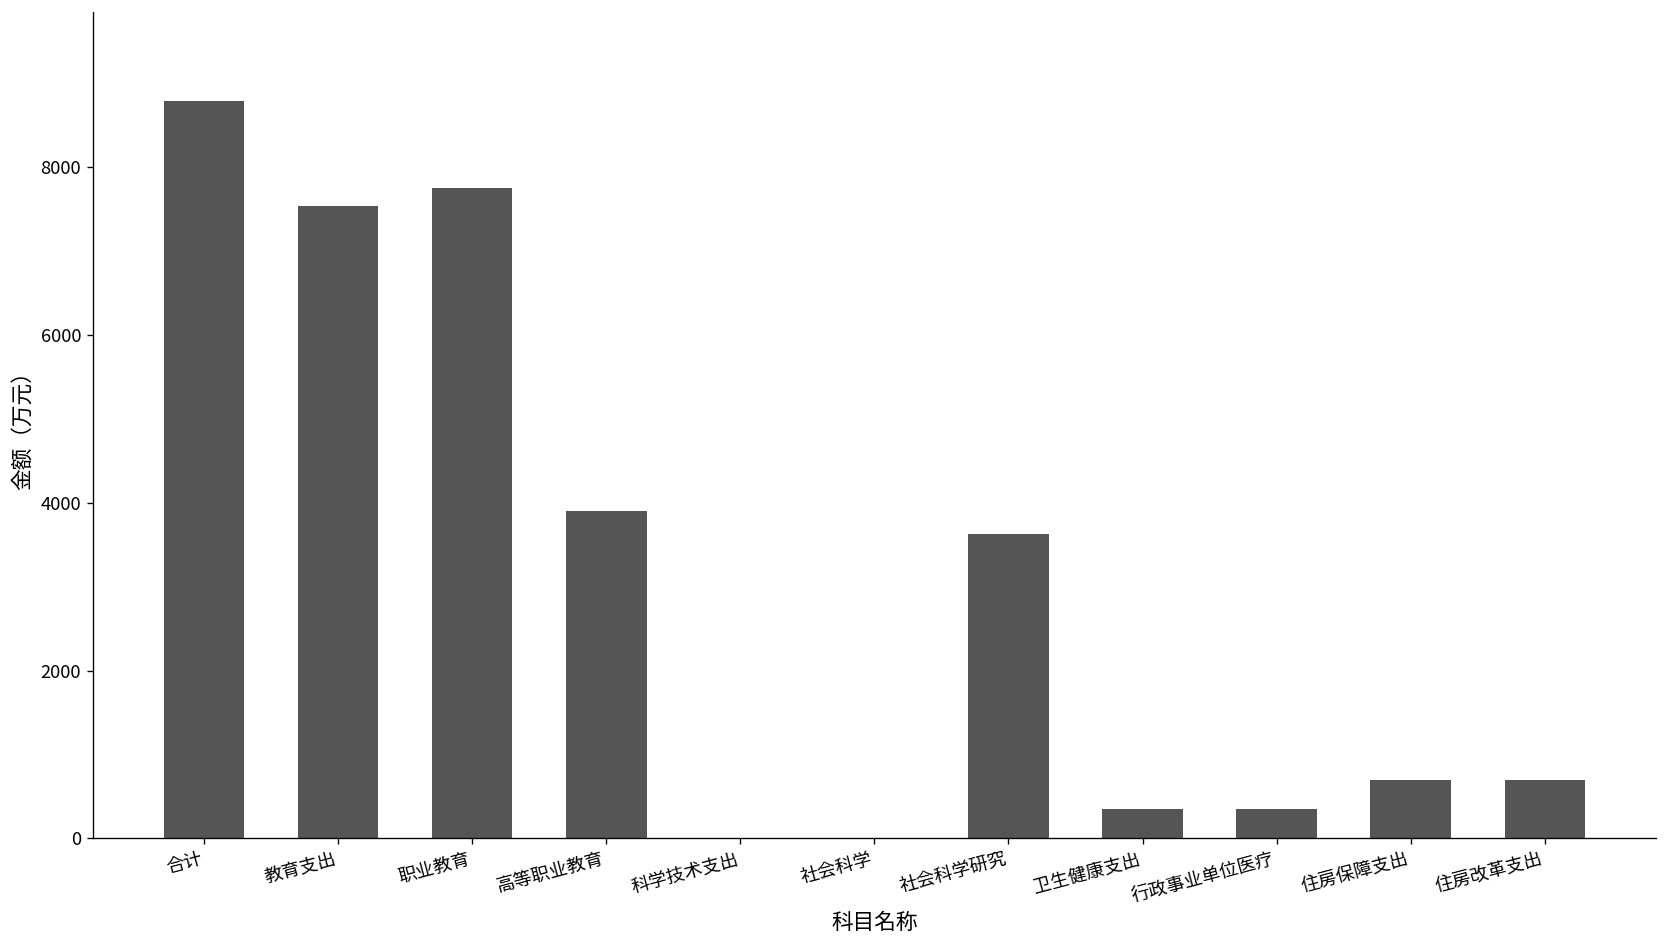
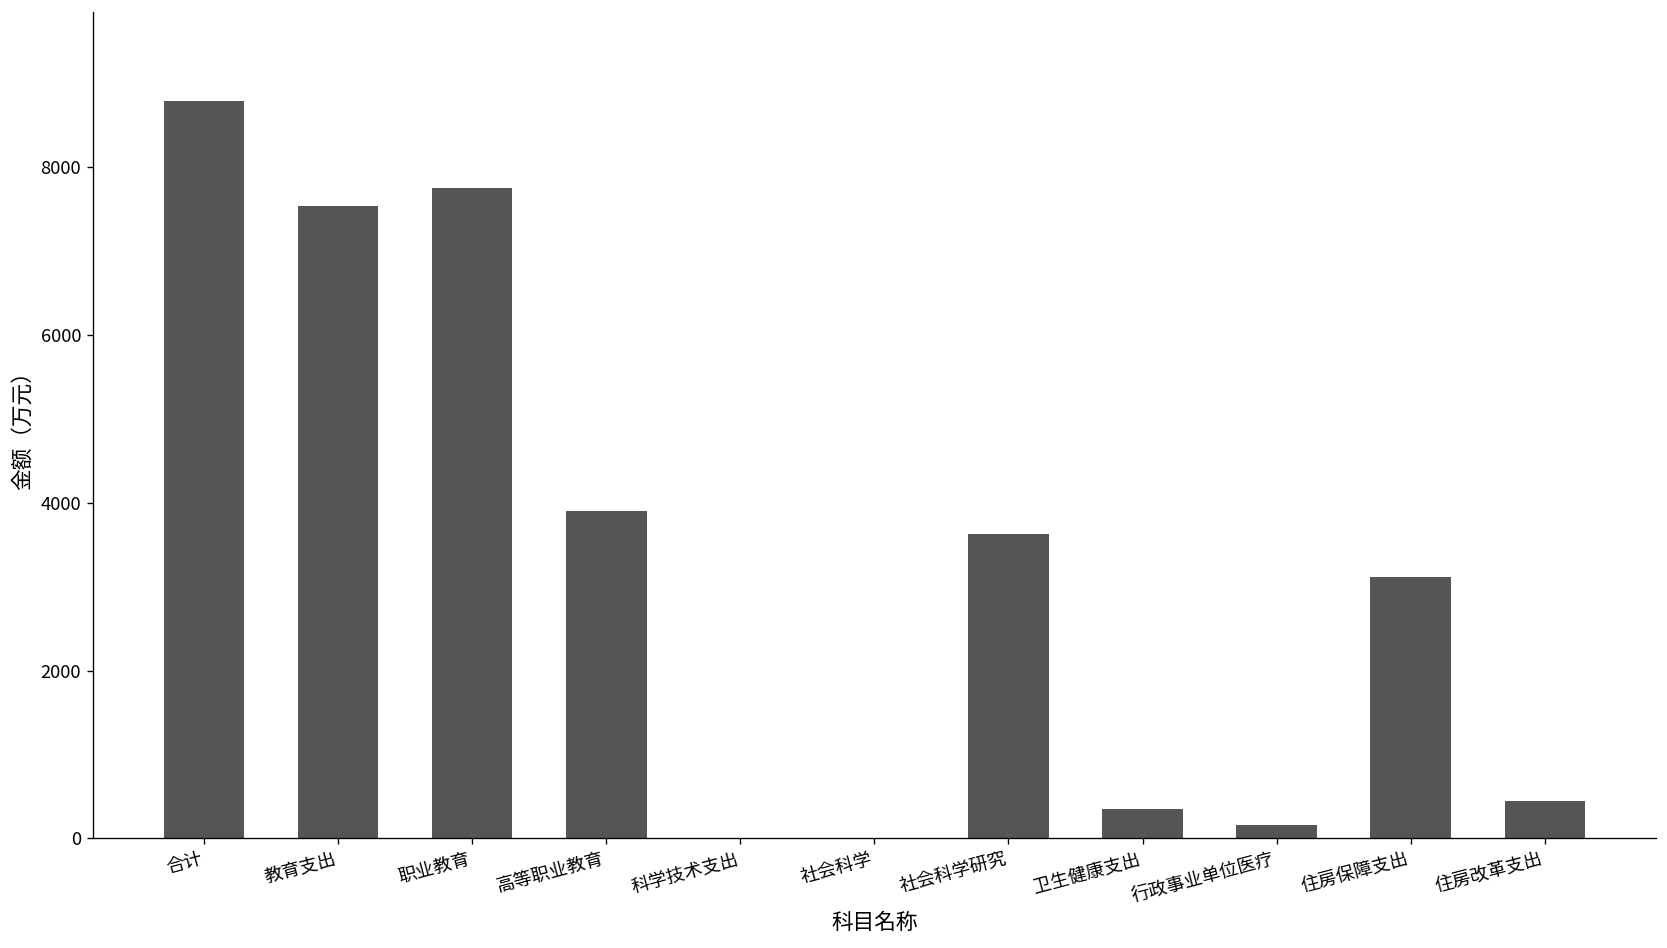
  {
    "合计": 8800,
    "教育支出": 7500,
    "职业教育": 7800,
    "高等职业教育": 3900,
    "社会科学研究": 3600,
    "卫生健康支出": 300,
-   "行政事业单位医疗": 300,
-   "住房保障支出": 700,
-   "住房改革支出": 700
+   "行政事业单位医疗": 200,
+   "住房保障支出": 3100,
+   "住房改革支出": 500
  }
